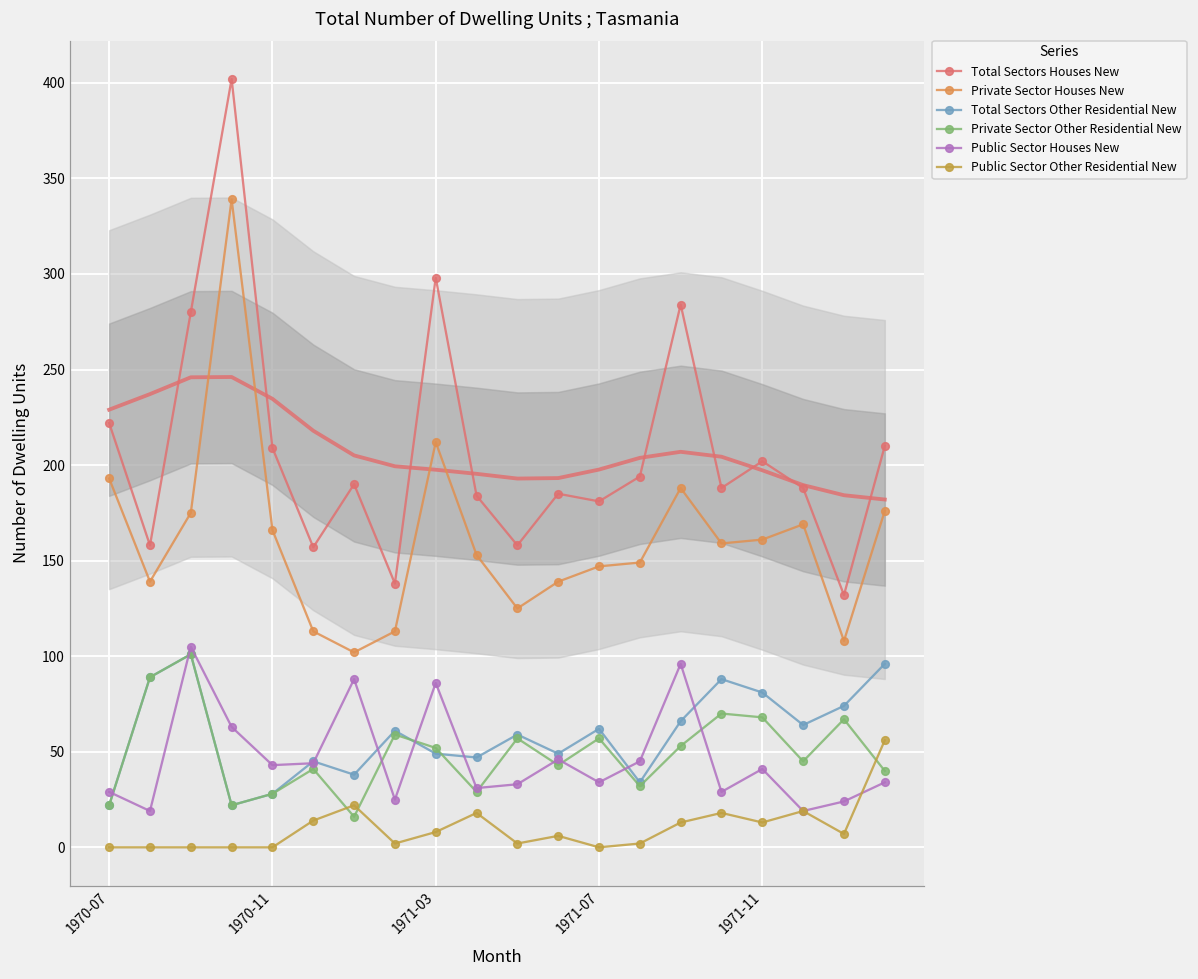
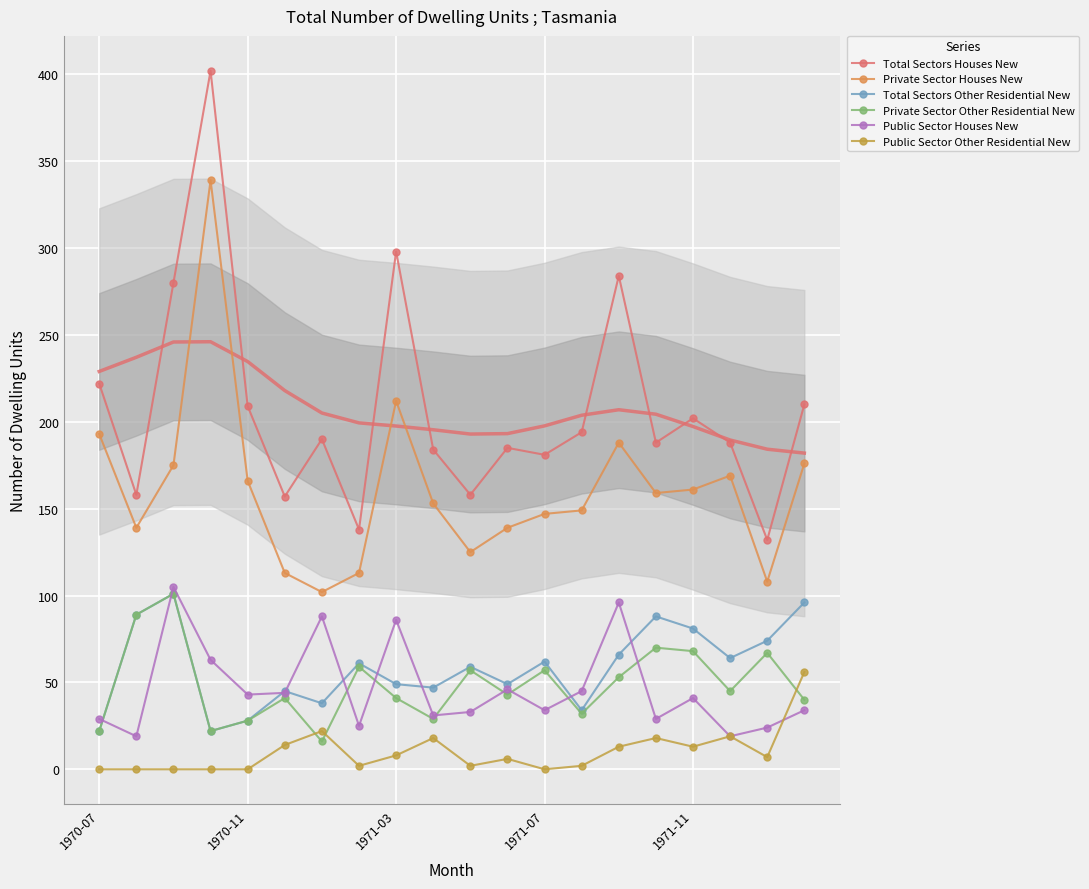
  {
    "Private Sector Other Residential New": {
-     "1971-03": 52,
+     "1971-03": 41,
      "1971-07": 57,
      "1971-11": 68
    }
  }
